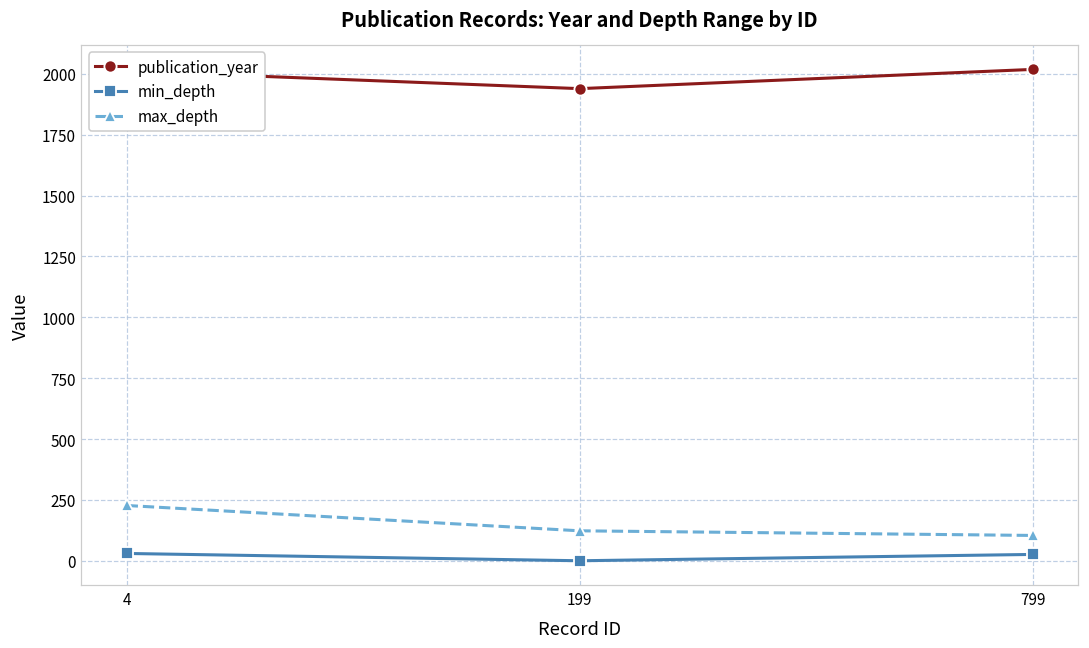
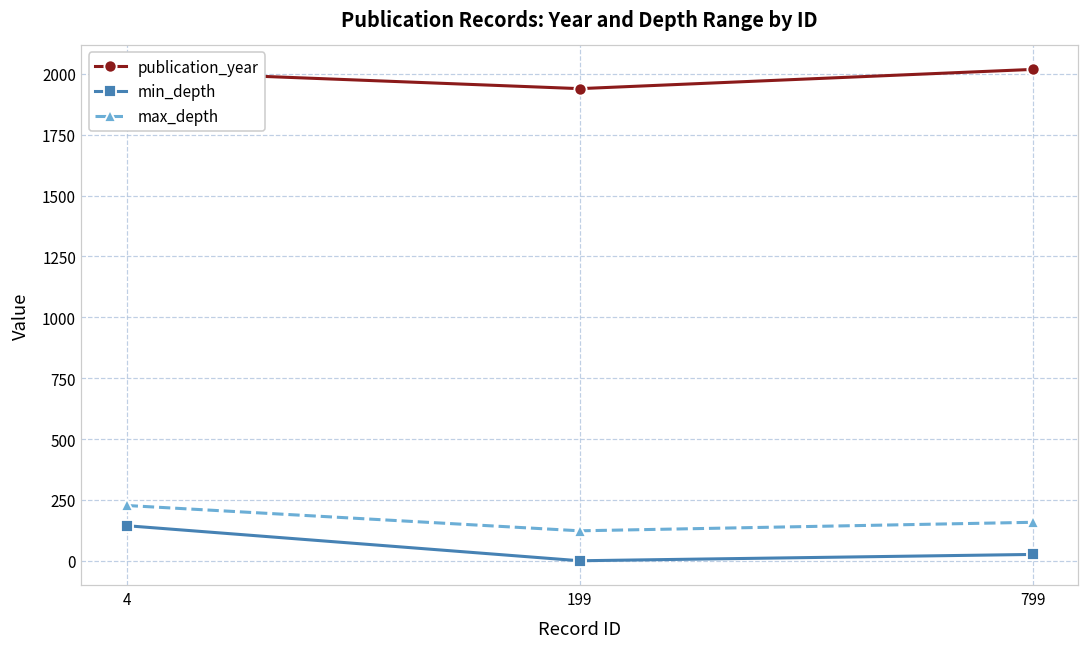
  {
    "publication_year": {
      "199": 1940,
      "799": 2020
    },
    "min_depth": {
-     "4": 30,
+     "4": 140,
      "199": 0,
      "799": 30
    },
    "max_depth": {
      "4": 230,
      "199": 120,
-     "799": 100
+     "799": 160
    }
  }
